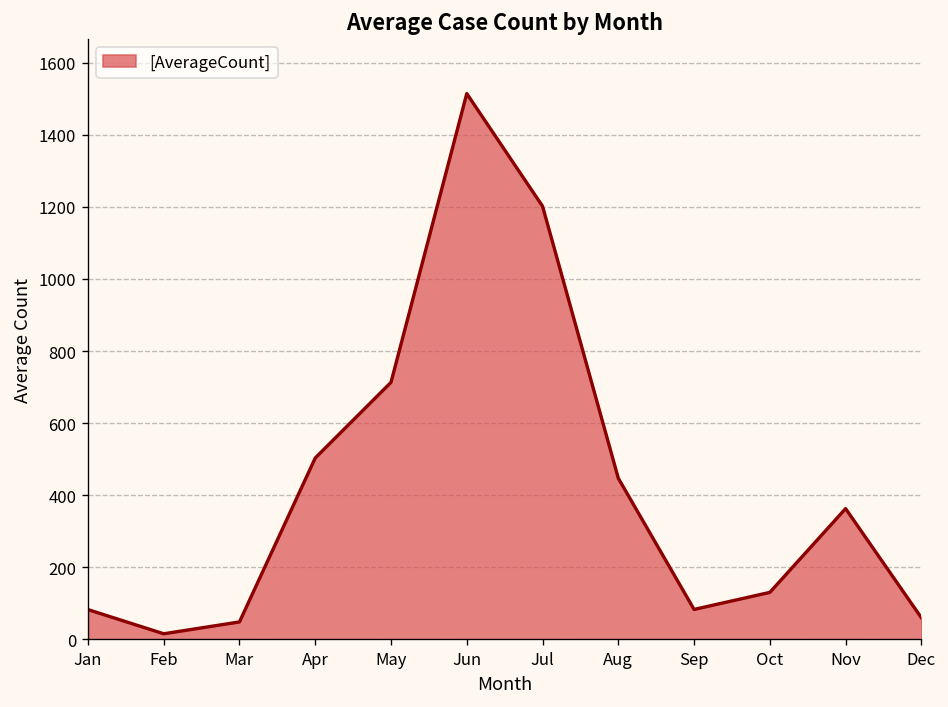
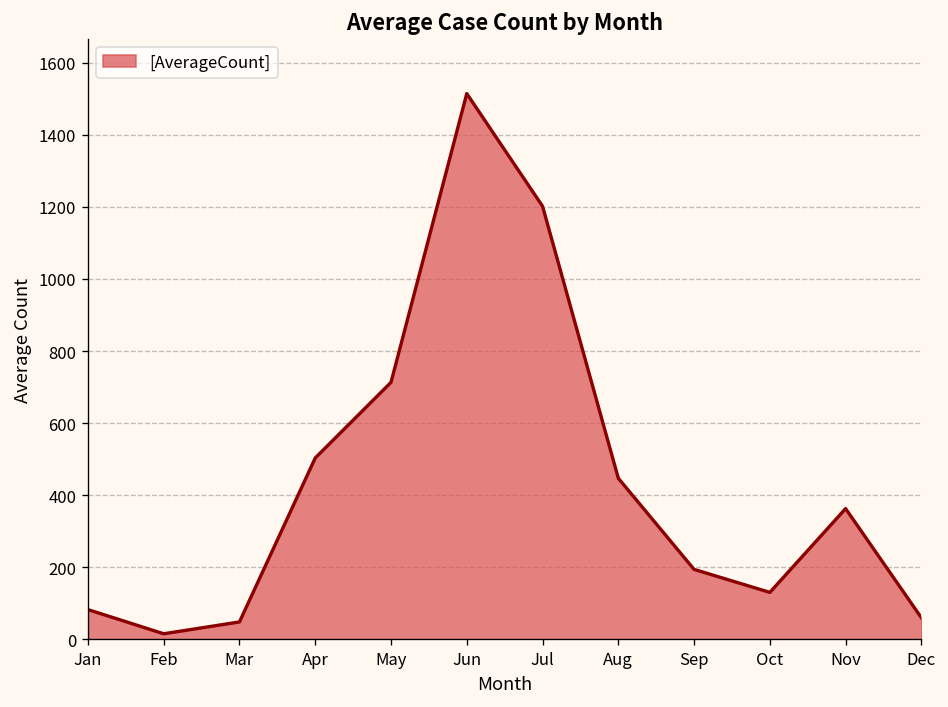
  {
    "Jan": 80,
    "Feb": 20,
    "Mar": 50,
    "Apr": 500,
    "May": 710,
    "Jun": 1510,
    "Jul": 1200,
    "Aug": 450,
-   "Sep": 80,
+   "Sep": 190,
    "Oct": 130,
    "Nov": 360,
    "Dec": 60
  }
